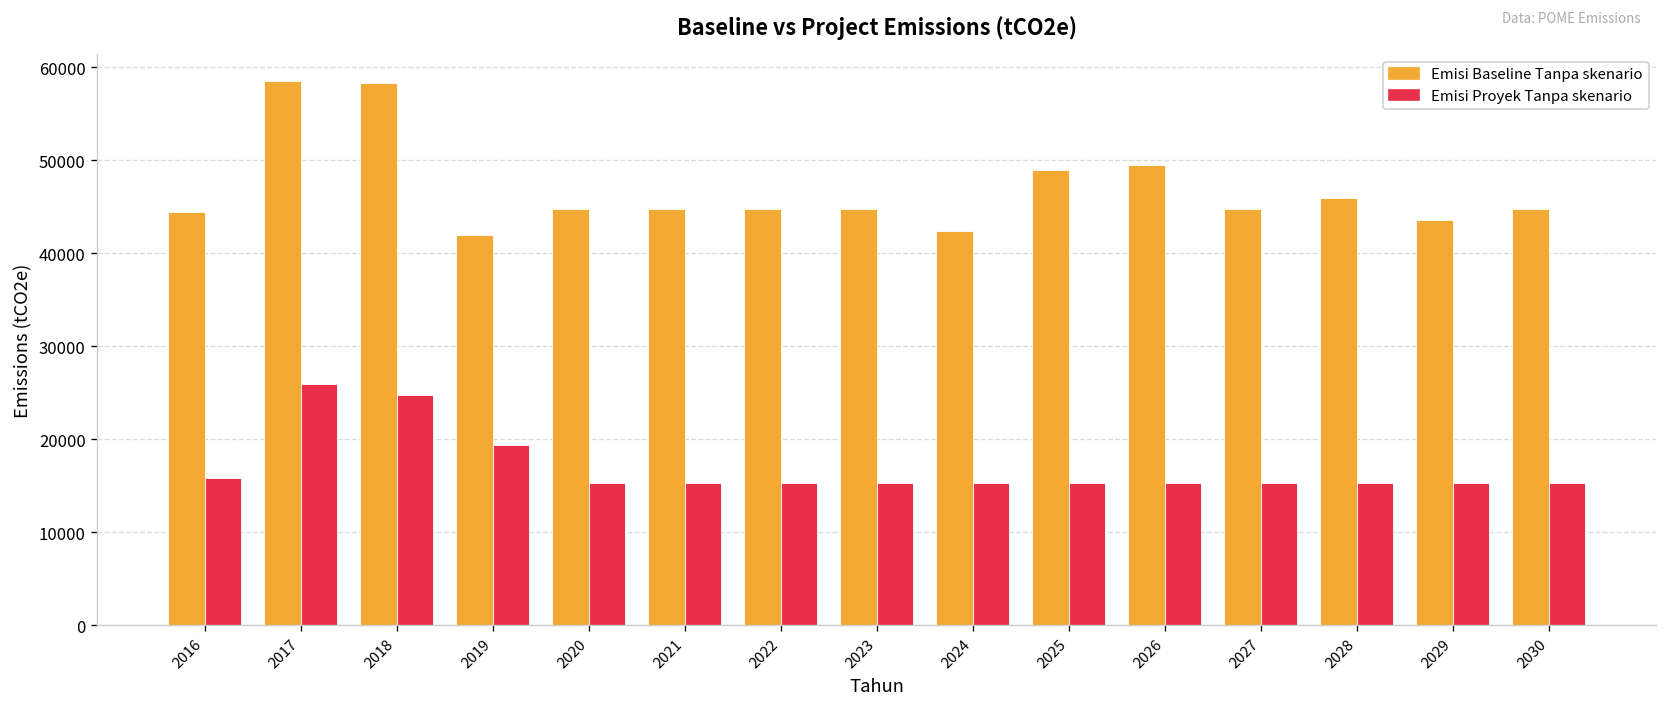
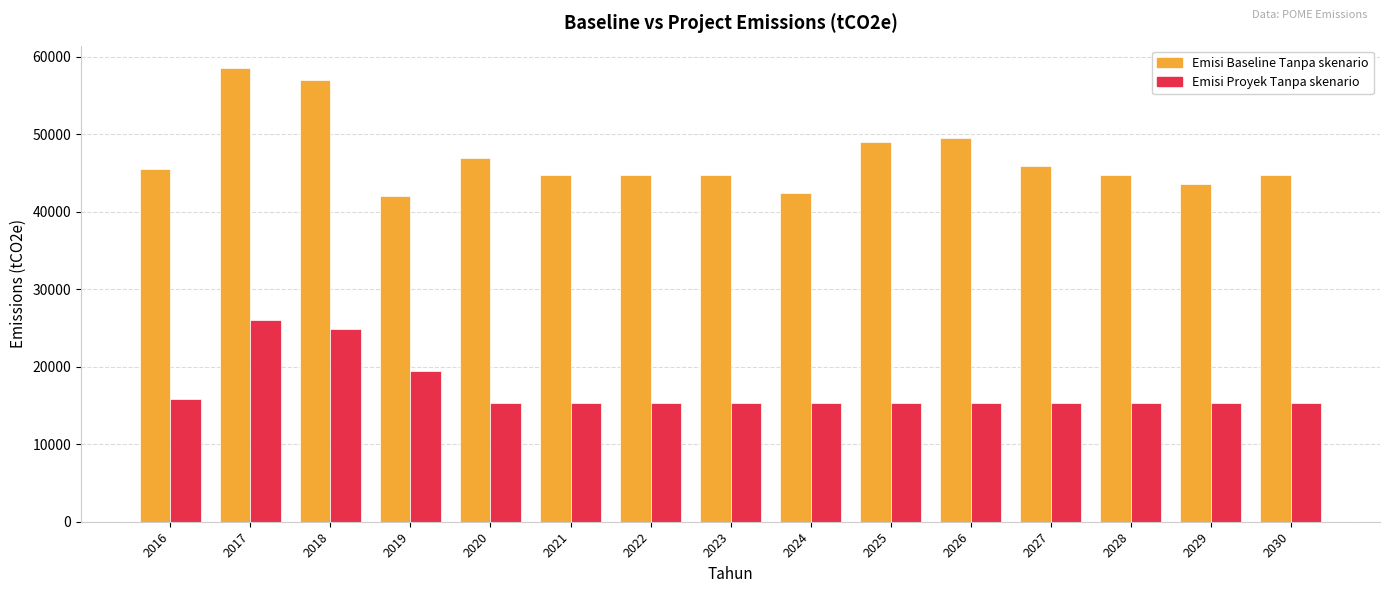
  {
    "Emisi Baseline Tanpa skenario": {
-     "2016": 44000,
+     "2016": 45000,
      "2017": 59000,
-     "2018": 58000,
+     "2018": 57000,
      "2019": 42000,
-     "2020": 45000,
+     "2020": 47000,
      "2021": 45000,
      "2022": 45000,
      "2023": 45000,
      "2024": 42000,
      "2025": 49000,
      "2026": 49000,
-     "2027": 45000,
-     "2028": 46000,
+     "2027": 46000,
+     "2028": 45000,
      "2029": 44000,
      "2030": 45000
    },
    "Emisi Proyek Tanpa skenario": {
      "2016": 16000,
      "2017": 26000,
      "2018": 25000,
      "2019": 19000,
      "2020": 15000,
      "2021": 15000,
      "2022": 15000,
      "2023": 15000,
      "2024": 15000,
      "2025": 15000,
      "2026": 15000,
      "2027": 15000,
      "2028": 15000,
      "2029": 15000,
      "2030": 15000
    }
  }
